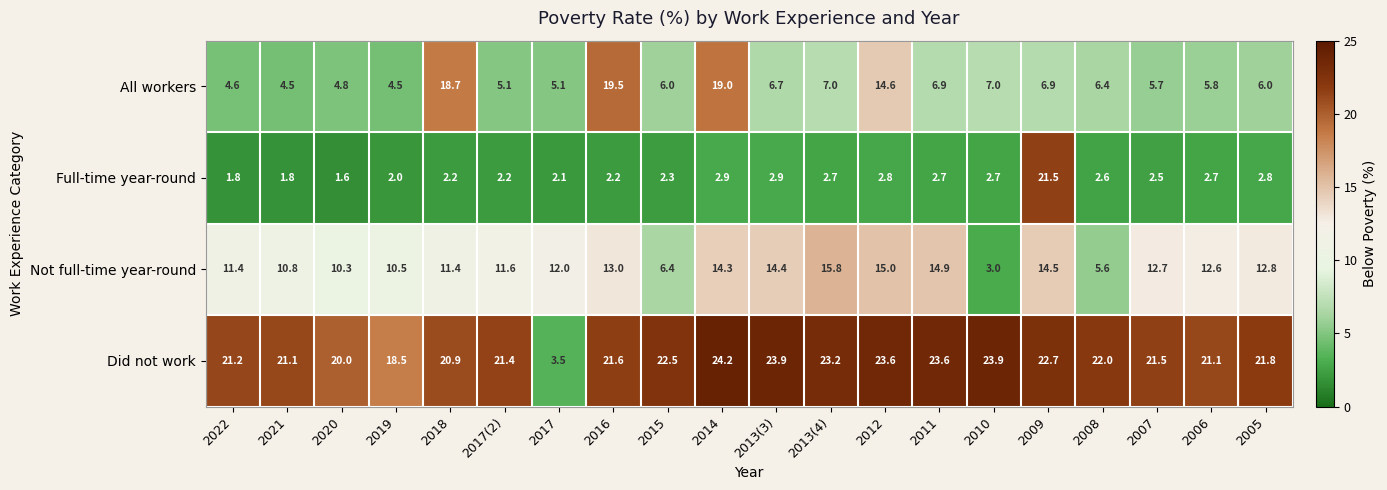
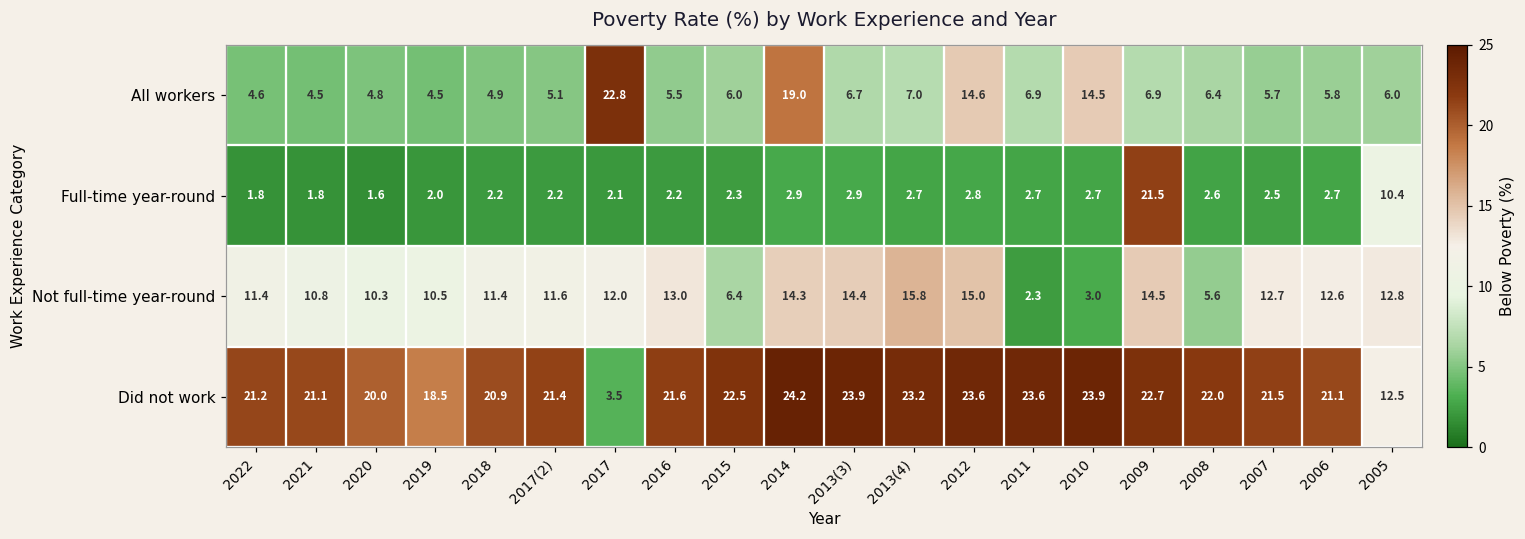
  {
    "All workers": {
      "2022": 4.6,
      "2021": 4.5,
      "2020": 4.8,
      "2019": 4.5,
-     "2018": 18.7,
+     "2018": 4.9,
      "2017(2)": 5.1,
-     "2017": 5.1,
-     "2016": 19.5,
+     "2017": 22.8,
+     "2016": 5.5,
      "2015": 6.0,
      "2014": 19.0,
      "2013(3)": 6.7,
      "2013(4)": 7.0,
      "2012": 14.6,
      "2011": 6.9,
-     "2010": 7.0,
+     "2010": 14.5,
      "2009": 6.9,
      "2008": 6.4,
      "2007": 5.7,
      "2006": 5.8,
      "2005": 6.0
    },
    "Full-time year-round": {
      "2022": 1.8,
      "2021": 1.8,
      "2020": 1.6,
      "2019": 2.0,
      "2018": 2.2,
      "2017(2)": 2.2,
      "2017": 2.1,
      "2016": 2.2,
      "2015": 2.3,
      "2014": 2.9,
      "2013(3)": 2.9,
      "2013(4)": 2.7,
      "2012": 2.8,
      "2011": 2.7,
      "2010": 2.7,
      "2009": 21.5,
      "2008": 2.6,
      "2007": 2.5,
      "2006": 2.7,
-     "2005": 2.8
+     "2005": 10.4
    },
    "Not full-time year-round": {
      "2022": 11.4,
      "2021": 10.8,
      "2020": 10.3,
      "2019": 10.5,
      "2018": 11.4,
      "2017(2)": 11.6,
      "2017": 12.0,
      "2016": 13.0,
      "2015": 6.4,
      "2014": 14.3,
      "2013(3)": 14.4,
      "2013(4)": 15.8,
      "2012": 15.0,
-     "2011": 14.9,
+     "2011": 2.3,
      "2010": 3.0,
      "2009": 14.5,
      "2008": 5.6,
      "2007": 12.7,
      "2006": 12.6,
      "2005": 12.8
    },
    "Did not work": {
      "2022": 21.2,
      "2021": 21.1,
      "2020": 20.0,
      "2019": 18.5,
      "2018": 20.9,
      "2017(2)": 21.4,
      "2017": 3.5,
      "2016": 21.6,
      "2015": 22.5,
      "2014": 24.2,
      "2013(3)": 23.9,
      "2013(4)": 23.2,
      "2012": 23.6,
      "2011": 23.6,
      "2010": 23.9,
      "2009": 22.7,
      "2008": 22.0,
      "2007": 21.5,
      "2006": 21.1,
-     "2005": 21.8
+     "2005": 12.5
    }
  }
